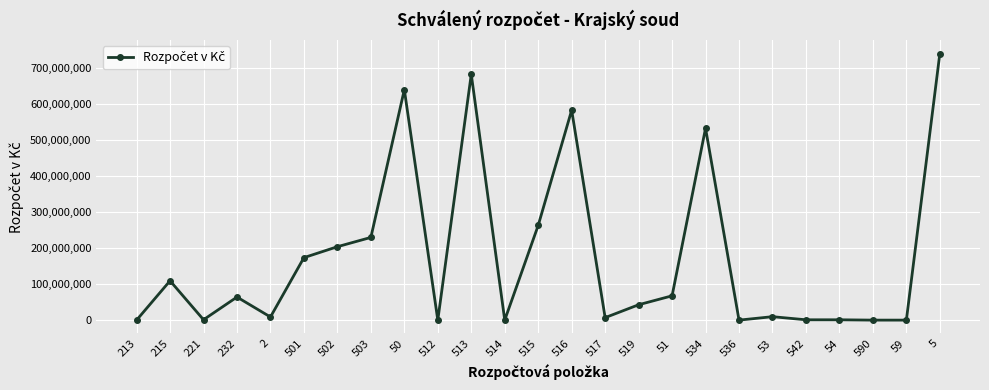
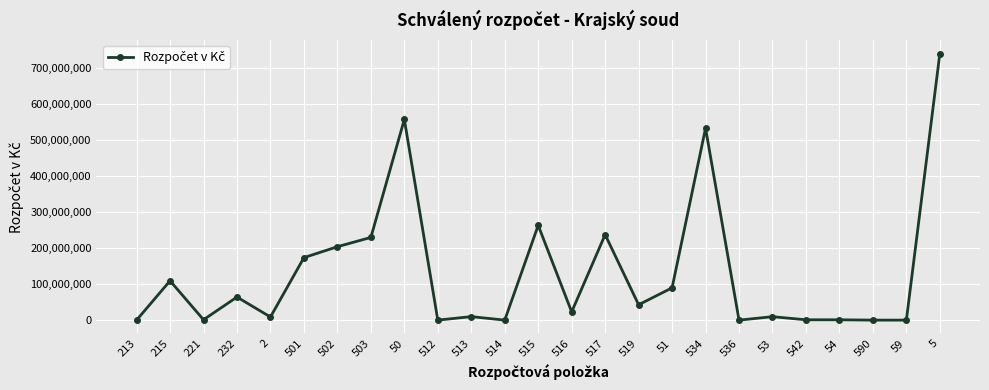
  {
    "213": "0",
    "215": "110,000,000",
    "221": "0",
    "232": "60,000,000",
    "2": "10,000,000",
    "501": "170,000,000",
    "502": "200,000,000",
    "503": "230,000,000",
-   "50": "640,000,000",
+   "50": "560,000,000",
    "512": "0",
-   "513": "680,000,000",
+   "513": "10,000,000",
    "514": "0",
    "515": "260,000,000",
-   "516": "580,000,000",
-   "517": "10,000,000",
+   "516": "20,000,000",
+   "517": "240,000,000",
    "519": "40,000,000",
-   "51": "70,000,000",
+   "51": "90,000,000",
    "534": "530,000,000",
    "536": "0",
    "53": "10,000,000",
    "542": "0",
    "54": "0",
    "590": "0",
    "59": "0",
    "5": "740,000,000"
  }
